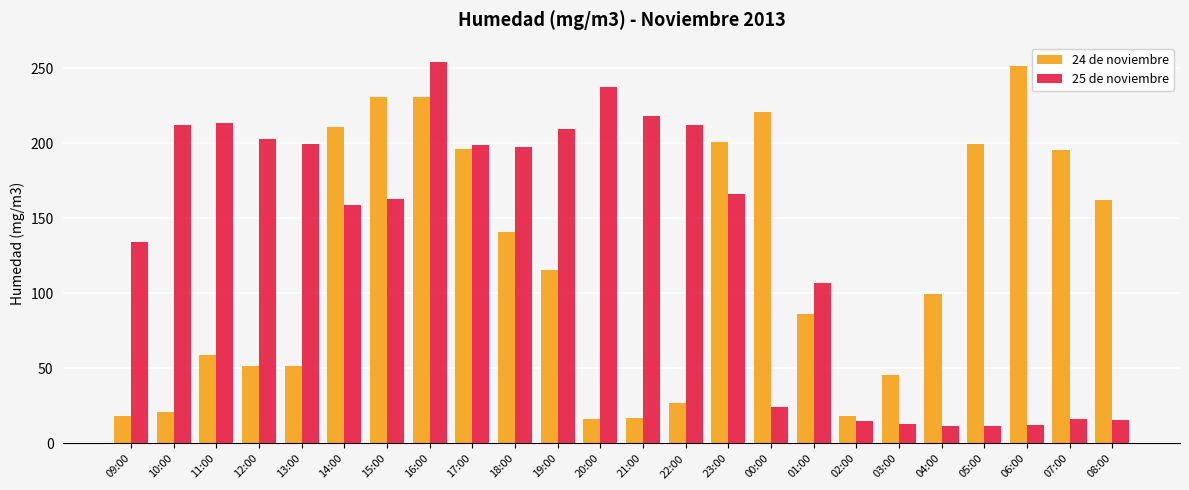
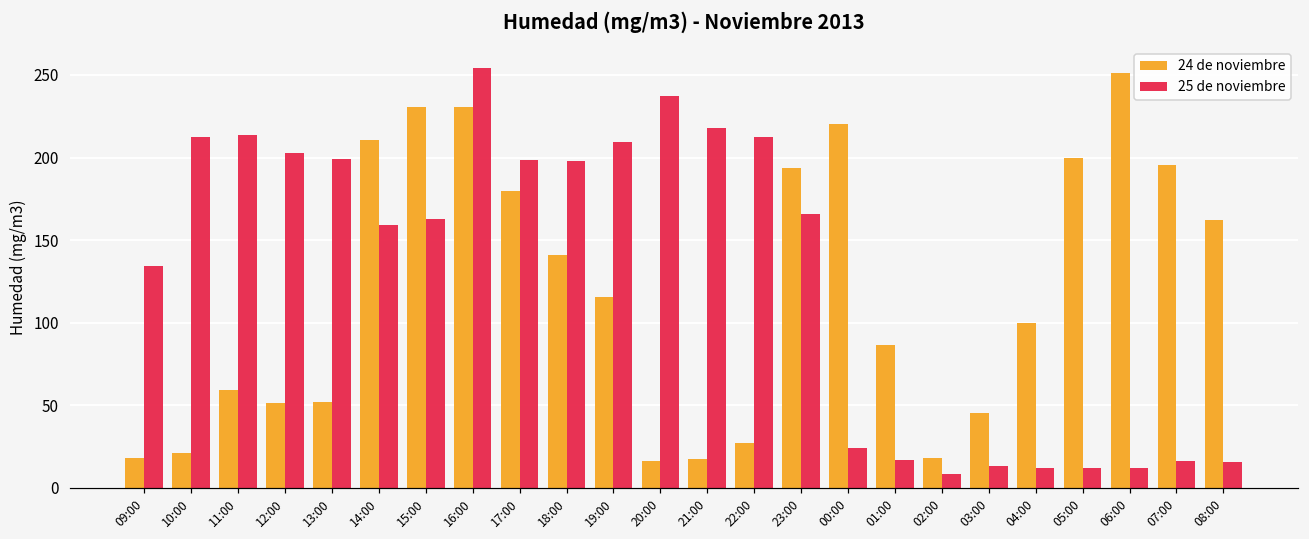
  {
    "24 de noviembre": {
      "09:00": 18,
      "10:00": 21,
      "11:00": 59,
      "12:00": 51,
      "13:00": 52,
      "14:00": 211,
      "15:00": 231,
      "16:00": 231,
-     "17:00": 196,
+     "17:00": 180,
      "18:00": 141,
      "19:00": 116,
      "20:00": 16,
      "21:00": 17,
      "22:00": 27,
-     "23:00": 201,
+     "23:00": 194,
      "00:00": 220,
      "01:00": 86,
      "02:00": 18,
      "03:00": 45,
      "04:00": 100,
      "05:00": 200,
      "06:00": 251,
      "07:00": 196,
      "08:00": 162
    },
    "25 de noviembre": {
      "09:00": 134,
      "10:00": 212,
      "11:00": 214,
      "12:00": 203,
      "13:00": 199,
      "14:00": 159,
      "15:00": 163,
      "16:00": 254,
      "17:00": 199,
      "18:00": 198,
      "19:00": 209,
      "20:00": 237,
      "21:00": 218,
      "22:00": 212,
      "23:00": 166,
      "00:00": 24,
-     "01:00": 107,
-     "02:00": 15,
+     "01:00": 17,
+     "02:00": 8,
      "03:00": 13,
      "04:00": 12,
      "05:00": 12,
      "06:00": 12,
      "07:00": 16,
      "08:00": 16
    }
  }
